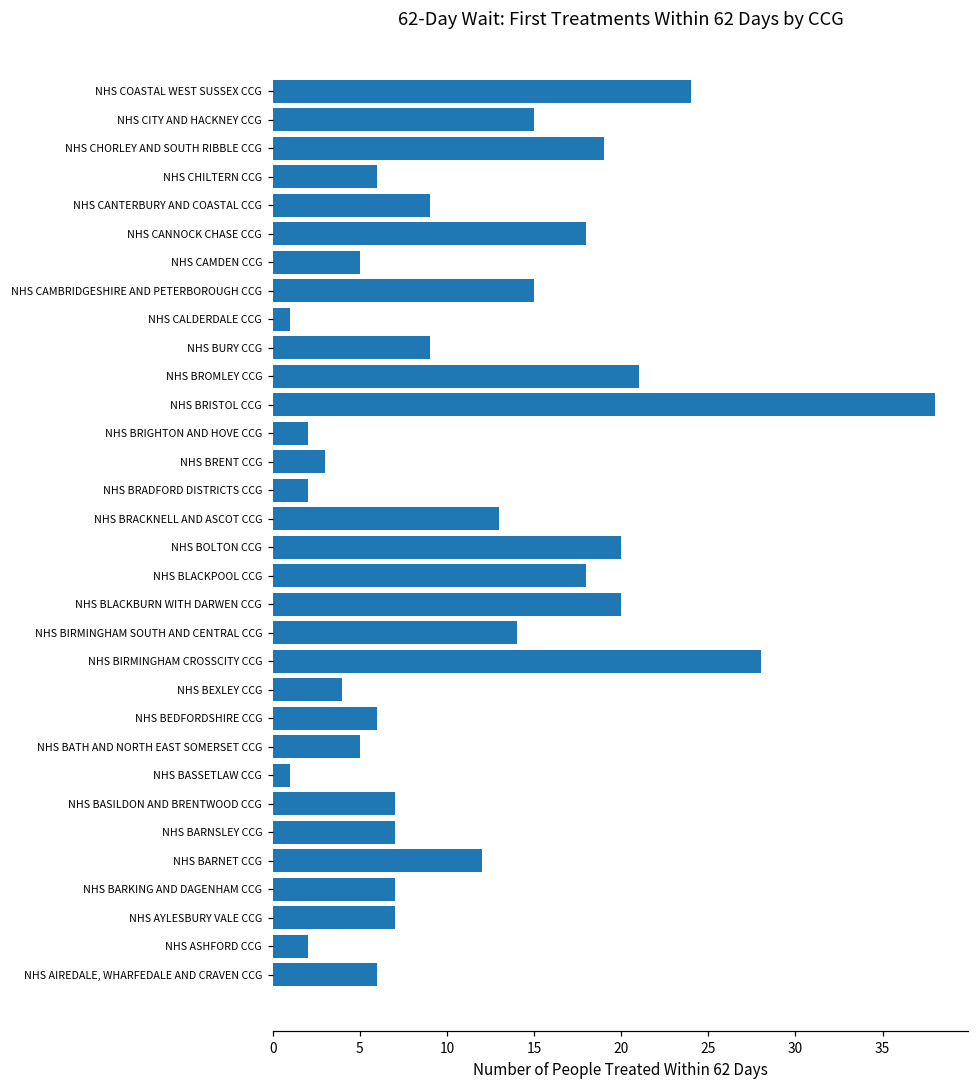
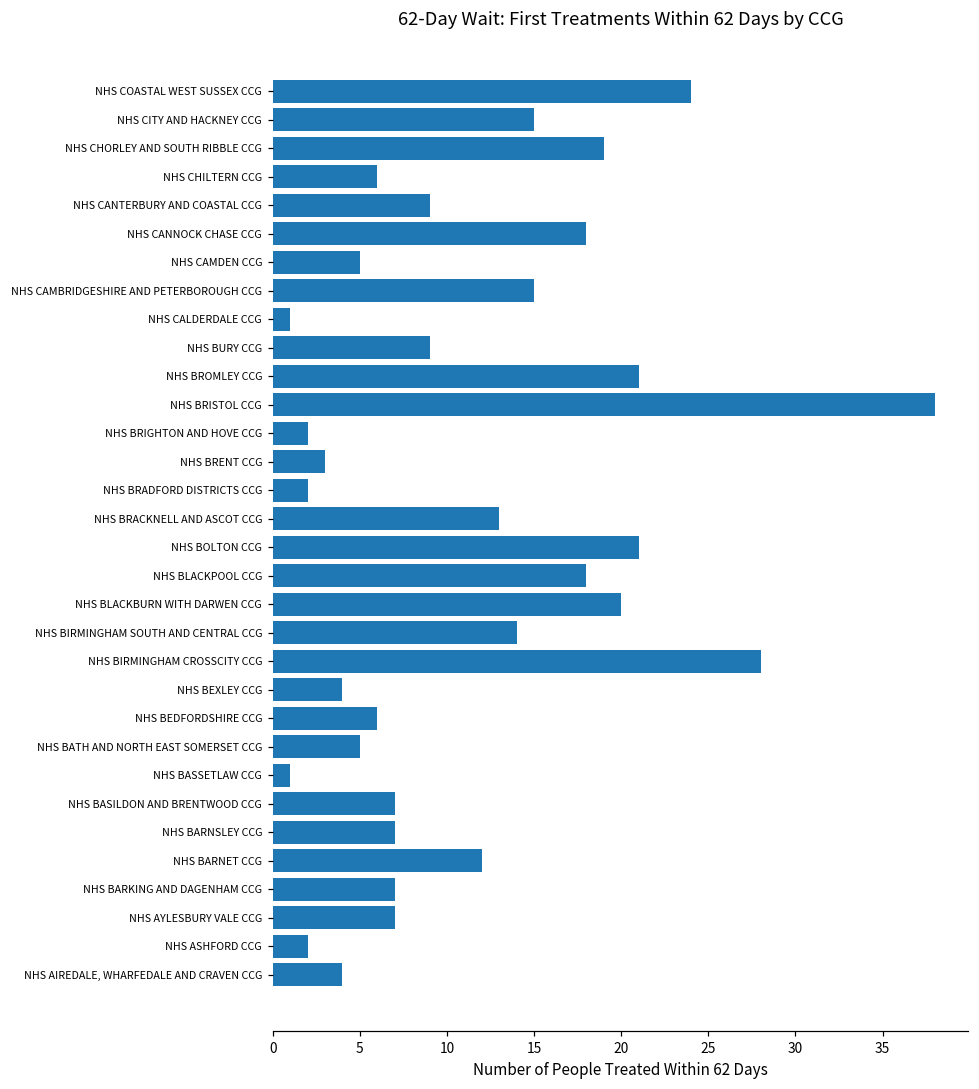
  {
    "NHS COASTAL WEST SUSSEX CCG": 24,
    "NHS CITY AND HACKNEY CCG": 15,
    "NHS CHORLEY AND SOUTH RIBBLE CCG": 19,
    "NHS CHILTERN CCG": 6,
    "NHS CANTERBURY AND COASTAL CCG": 9,
    "NHS CANNOCK CHASE CCG": 18,
    "NHS CAMDEN CCG": 5,
    "NHS CAMBRIDGESHIRE AND PETERBOROUGH CCG": 15,
    "NHS CALDERDALE CCG": 1,
    "NHS BURY CCG": 9,
    "NHS BROMLEY CCG": 21,
    "NHS BRISTOL CCG": 38,
    "NHS BRIGHTON AND HOVE CCG": 2,
    "NHS BRENT CCG": 3,
    "NHS BRADFORD DISTRICTS CCG": 2,
    "NHS BRACKNELL AND ASCOT CCG": 13,
-   "NHS BOLTON CCG": 20,
+   "NHS BOLTON CCG": 21,
    "NHS BLACKPOOL CCG": 18,
    "NHS BLACKBURN WITH DARWEN CCG": 20,
    "NHS BIRMINGHAM SOUTH AND CENTRAL CCG": 14,
    "NHS BIRMINGHAM CROSSCITY CCG": 28,
    "NHS BEXLEY CCG": 4,
    "NHS BEDFORDSHIRE CCG": 6,
    "NHS BATH AND NORTH EAST SOMERSET CCG": 5,
    "NHS BASSETLAW CCG": 1,
    "NHS BASILDON AND BRENTWOOD CCG": 7,
    "NHS BARNSLEY CCG": 7,
    "NHS BARNET CCG": 12,
    "NHS BARKING AND DAGENHAM CCG": 7,
    "NHS AYLESBURY VALE CCG": 7,
    "NHS ASHFORD CCG": 2,
-   "NHS AIREDALE, WHARFEDALE AND CRAVEN CCG": 6
+   "NHS AIREDALE, WHARFEDALE AND CRAVEN CCG": 4
  }
